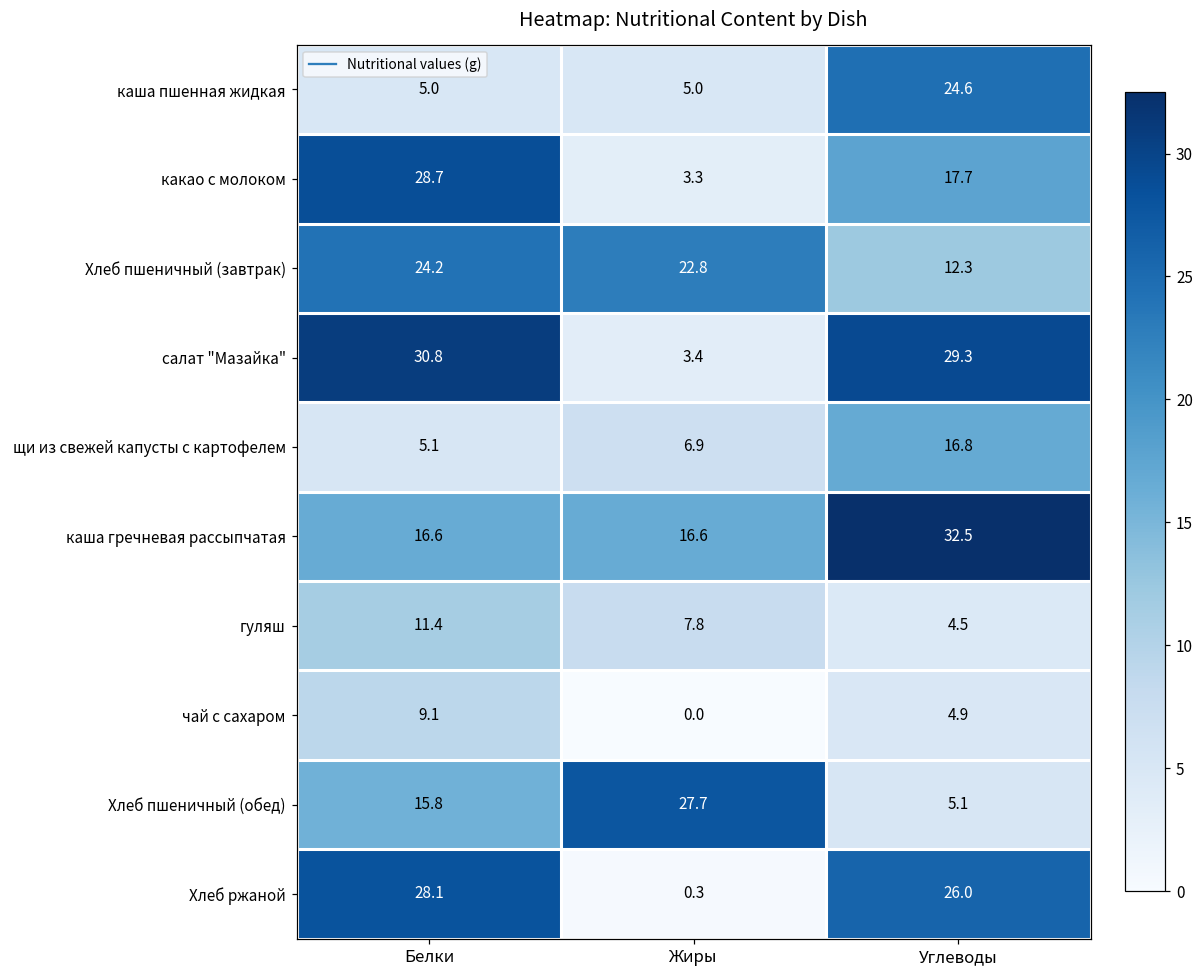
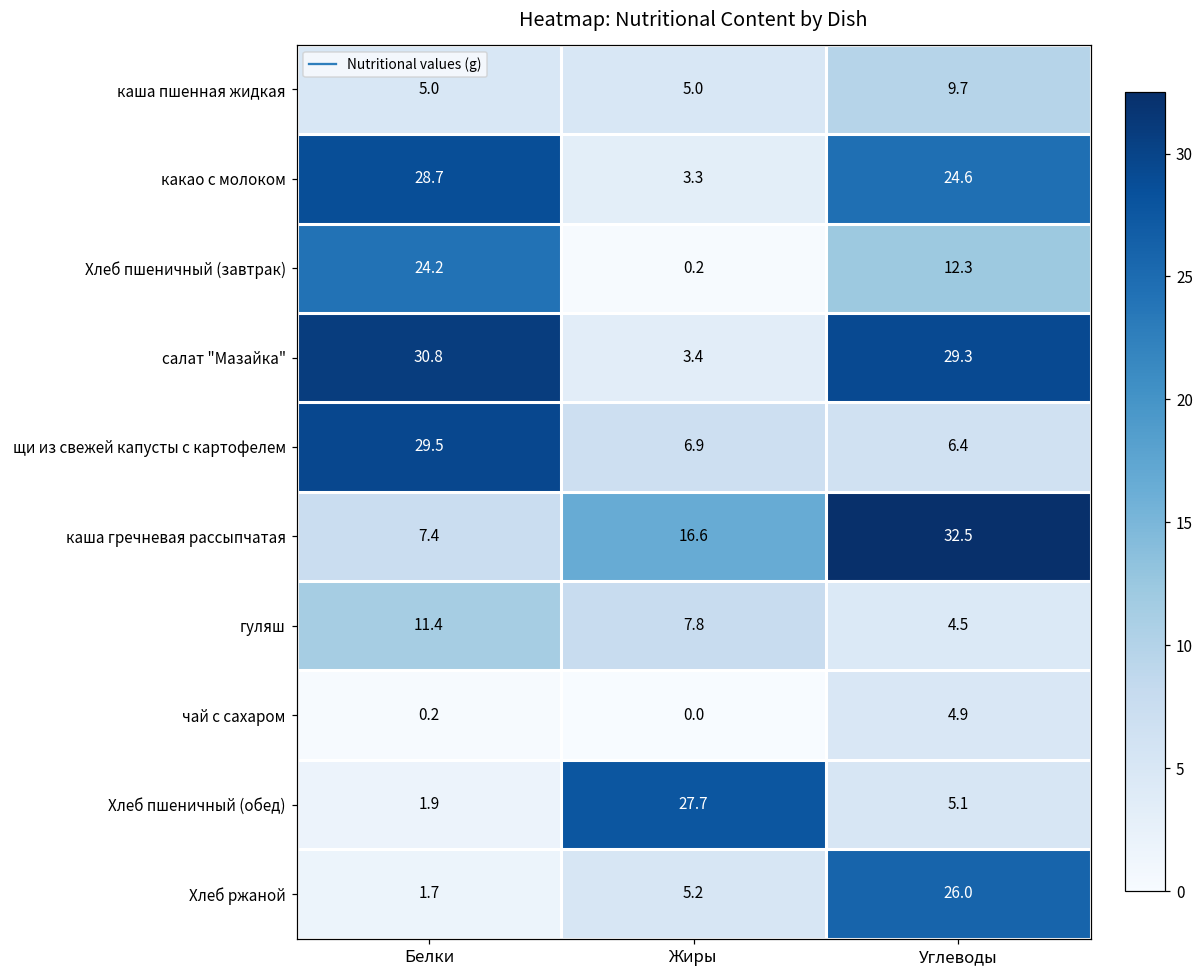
  {
    "каша пшенная жидкая": {
      "Белки": 5.0,
      "Жиры": 5.0,
-     "Углеводы": 24.6
+     "Углеводы": 9.7
    },
    "какао с молоком": {
      "Белки": 28.7,
      "Жиры": 3.3,
-     "Углеводы": 17.7
+     "Углеводы": 24.6
    },
    "Хлеб пшеничный (завтрак)": {
      "Белки": 24.2,
-     "Жиры": 22.8,
+     "Жиры": 0.2,
      "Углеводы": 12.3
    },
    "салат \"Мазайка\"": {
      "Белки": 30.8,
      "Жиры": 3.4,
      "Углеводы": 29.3
    },
    "щи из свежей капусты с картофелем": {
-     "Белки": 5.1,
+     "Белки": 29.5,
      "Жиры": 6.9,
-     "Углеводы": 16.8
+     "Углеводы": 6.4
    },
    "каша гречневая рассыпчатая": {
-     "Белки": 16.6,
+     "Белки": 7.4,
      "Жиры": 16.6,
      "Углеводы": 32.5
    },
    "гуляш": {
      "Белки": 11.4,
      "Жиры": 7.8,
      "Углеводы": 4.5
    },
    "чай с сахаром": {
-     "Белки": 9.1,
+     "Белки": 0.2,
      "Жиры": 0.0,
      "Углеводы": 4.9
    },
    "Хлеб пшеничный (обед)": {
-     "Белки": 15.8,
+     "Белки": 1.9,
      "Жиры": 27.7,
      "Углеводы": 5.1
    },
    "Хлеб ржаной": {
-     "Белки": 28.1,
-     "Жиры": 0.3,
+     "Белки": 1.7,
+     "Жиры": 5.2,
      "Углеводы": 26.0
    }
  }
